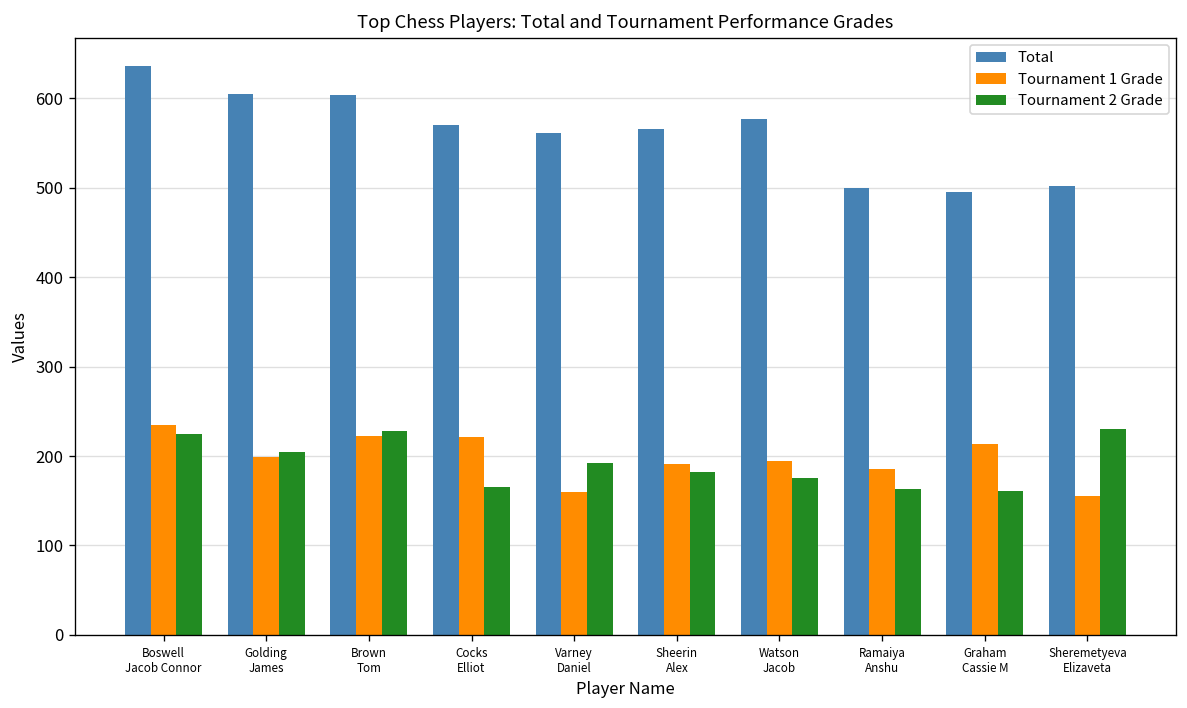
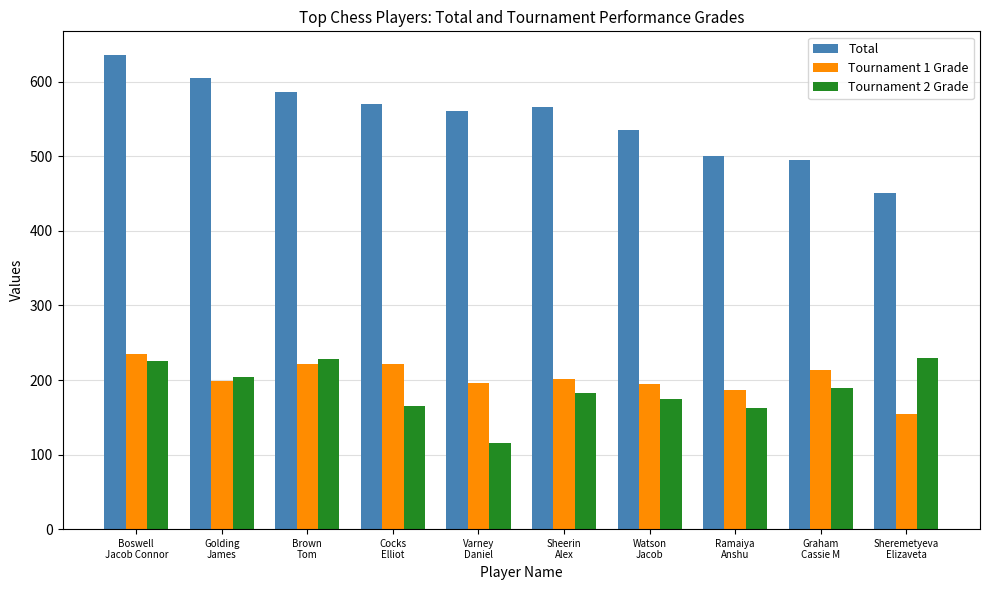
  {
    "Total": {
      "Boswell Jacob Connor": 640,
      "Golding James": 610,
-     "Brown Tom": 600,
+     "Brown Tom": 590,
      "Cocks Elliot": 570,
      "Varney Daniel": 560,
      "Sheerin Alex": 570,
-     "Watson Jacob": 580,
+     "Watson Jacob": 540,
      "Ramaiya Anshu": 500,
      "Graham Cassie M": 500,
-     "Sheremetyeva Elizaveta": 500
+     "Sheremetyeva Elizaveta": 450
    },
    "Tournament 1 Grade": {
      "Boswell Jacob Connor": 240,
      "Golding James": 200,
      "Brown Tom": 220,
      "Cocks Elliot": 220,
-     "Varney Daniel": 160,
-     "Sheerin Alex": 190,
+     "Varney Daniel": 200,
+     "Sheerin Alex": 200,
      "Watson Jacob": 200,
      "Ramaiya Anshu": 190,
      "Graham Cassie M": 210,
      "Sheremetyeva Elizaveta": 160
    },
    "Tournament 2 Grade": {
      "Boswell Jacob Connor": 230,
      "Golding James": 200,
      "Brown Tom": 230,
      "Cocks Elliot": 170,
-     "Varney Daniel": 190,
+     "Varney Daniel": 120,
      "Sheerin Alex": 180,
      "Watson Jacob": 180,
      "Ramaiya Anshu": 160,
-     "Graham Cassie M": 160,
+     "Graham Cassie M": 190,
      "Sheremetyeva Elizaveta": 230
    }
  }
